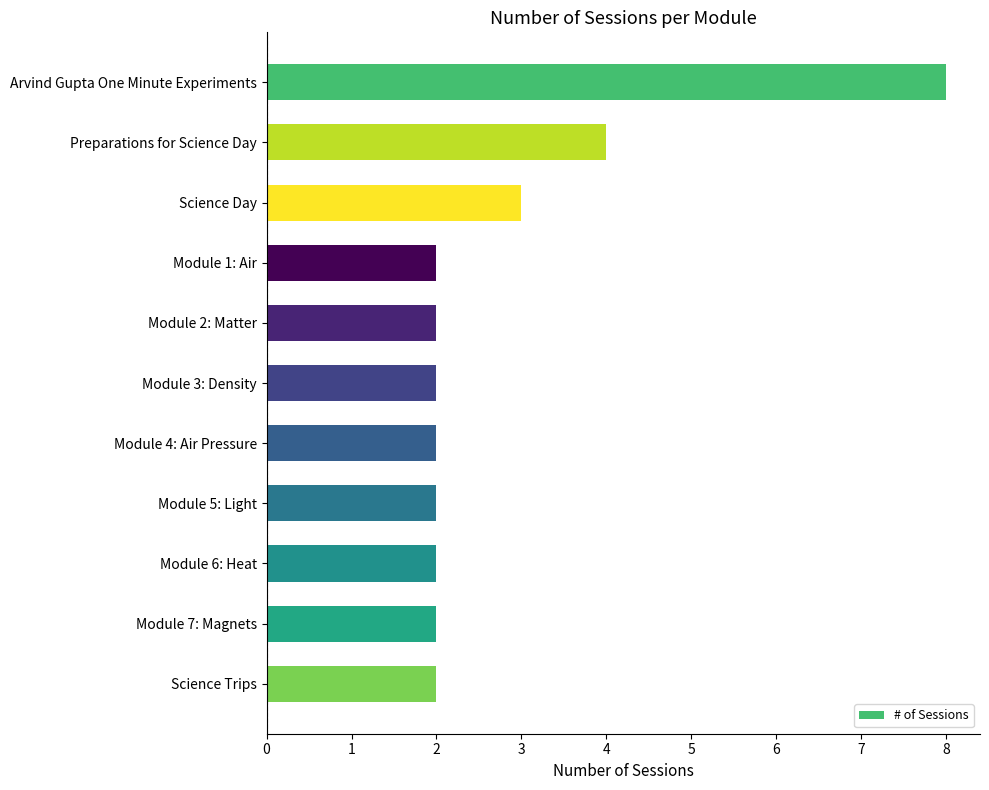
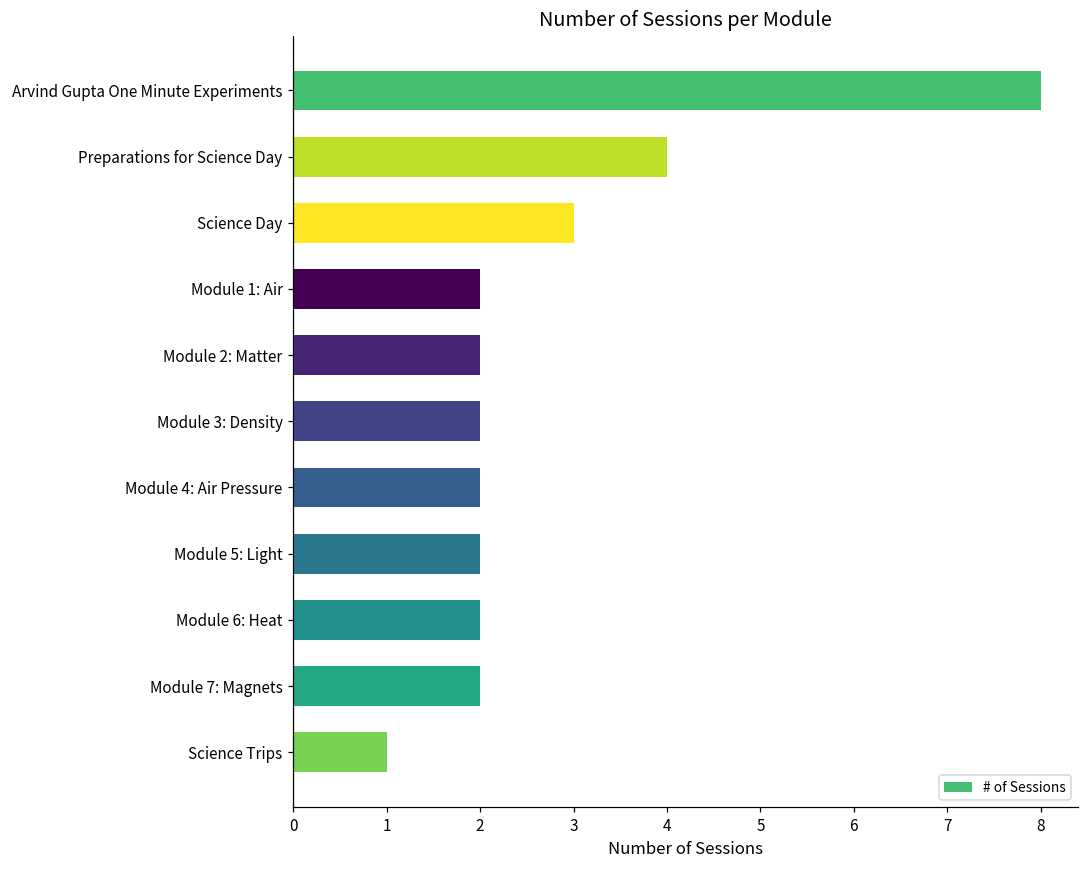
  {
    "Arvind Gupta One Minute Experiments": 8,
    "Preparations for Science Day": 4,
    "Science Day": 3,
    "Module 1: Air": 2,
    "Module 2: Matter": 2,
    "Module 3: Density": 2,
    "Module 4: Air Pressure": 2,
    "Module 5: Light": 2,
    "Module 6: Heat": 2,
    "Module 7: Magnets": 2,
-   "Science Trips": 2
+   "Science Trips": 1
  }
